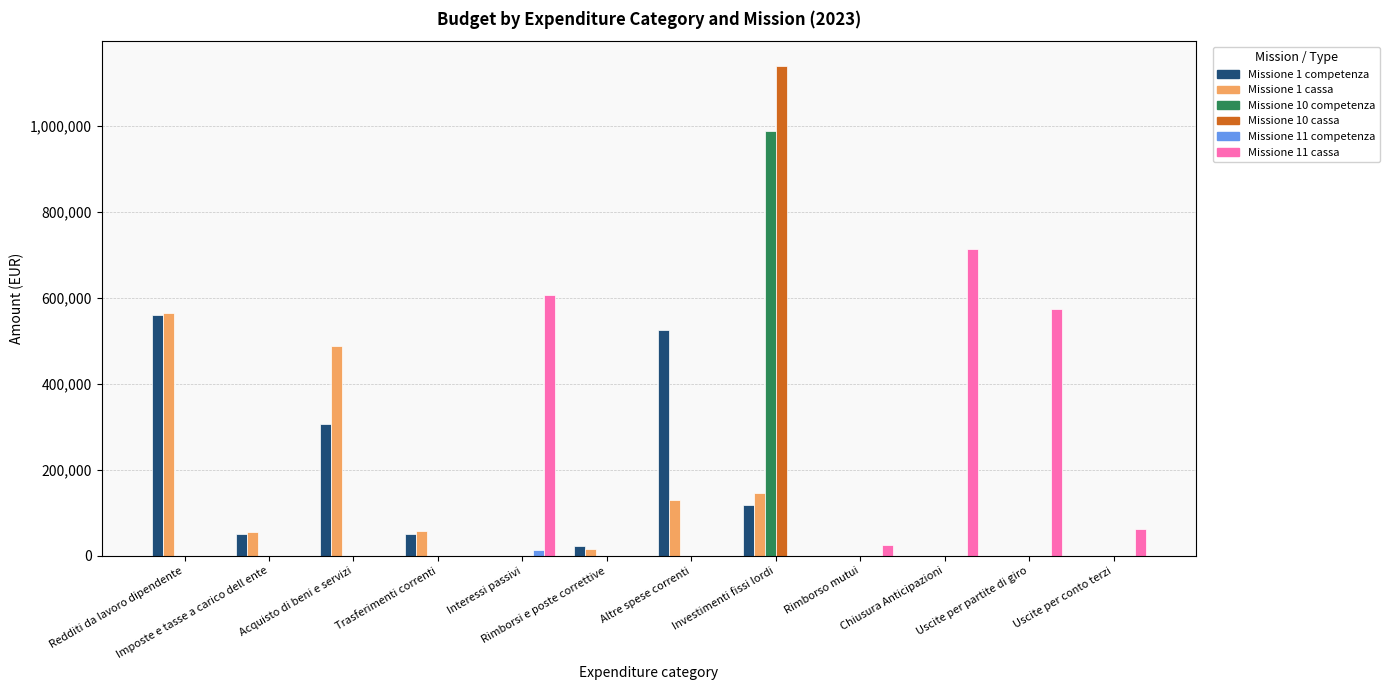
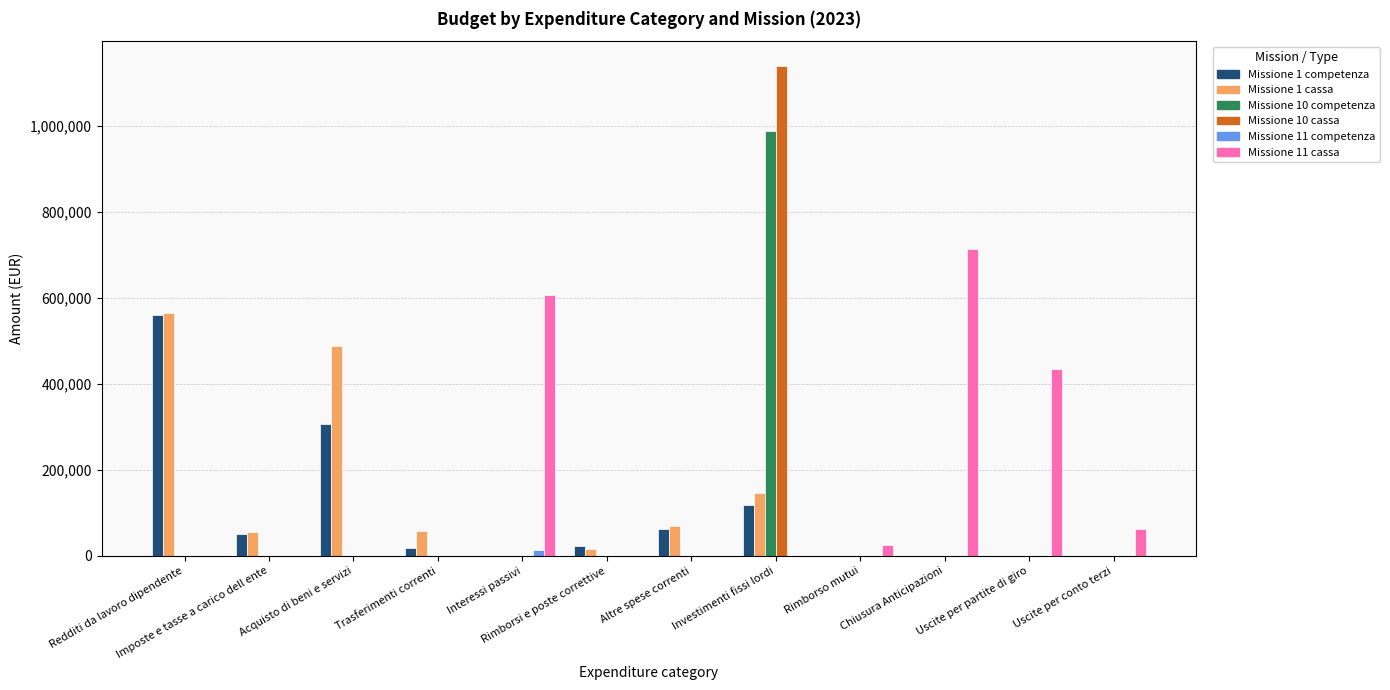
  {
    "Missione 1 competenza": {
      "Redditi da lavoro dipendente": "560,000",
      "Imposte e tasse a carico dell ente": "50,000",
      "Acquisto di beni e servizi": "310,000",
-     "Trasferimenti correnti": "50,000",
+     "Trasferimenti correnti": "20,000",
      "Interessi passivi": "0",
      "Rimborsi e poste correttive": "20,000",
-     "Altre spese correnti": "530,000",
+     "Altre spese correnti": "60,000",
      "Investimenti fissi lordi": "120,000",
      "Rimborso mutui": "0",
      "Chiusura Anticipazioni": "0",
      "Uscite per partite di giro": "0",
      "Uscite per conto terzi": "0"
    },
    "Missione 1 cassa": {
      "Redditi da lavoro dipendente": "570,000",
      "Imposte e tasse a carico dell ente": "60,000",
      "Acquisto di beni e servizi": "490,000",
      "Trasferimenti correnti": "60,000",
      "Interessi passivi": "0",
      "Rimborsi e poste correttive": "20,000",
-     "Altre spese correnti": "130,000",
+     "Altre spese correnti": "70,000",
      "Investimenti fissi lordi": "150,000",
      "Rimborso mutui": "0",
      "Chiusura Anticipazioni": "0",
      "Uscite per partite di giro": "0",
      "Uscite per conto terzi": "0"
    },
    "Missione 10 competenza": {
      "Redditi da lavoro dipendente": "0",
      "Imposte e tasse a carico dell ente": "0",
      "Acquisto di beni e servizi": "0",
      "Trasferimenti correnti": "0",
      "Interessi passivi": "0",
      "Rimborsi e poste correttive": "0",
      "Altre spese correnti": "0",
      "Investimenti fissi lordi": "990,000",
      "Rimborso mutui": "0",
      "Chiusura Anticipazioni": "0",
      "Uscite per partite di giro": "0",
      "Uscite per conto terzi": "0"
    },
    "Missione 10 cassa": {
      "Redditi da lavoro dipendente": "0",
      "Imposte e tasse a carico dell ente": "0",
      "Acquisto di beni e servizi": "0",
      "Trasferimenti correnti": "0",
      "Interessi passivi": "0",
      "Rimborsi e poste correttive": "0",
      "Altre spese correnti": "0",
      "Investimenti fissi lordi": "1,140,000",
      "Rimborso mutui": "0",
      "Chiusura Anticipazioni": "0",
      "Uscite per partite di giro": "0",
      "Uscite per conto terzi": "0"
    },
    "Missione 11 competenza": {
      "Redditi da lavoro dipendente": "0",
      "Imposte e tasse a carico dell ente": "0",
      "Acquisto di beni e servizi": "0",
      "Trasferimenti correnti": "0",
      "Interessi passivi": "10,000",
      "Rimborsi e poste correttive": "0",
      "Altre spese correnti": "0",
      "Investimenti fissi lordi": "0",
      "Rimborso mutui": "0",
      "Chiusura Anticipazioni": "0",
      "Uscite per partite di giro": "0",
      "Uscite per conto terzi": "0"
    },
    "Missione 11 cassa": {
      "Redditi da lavoro dipendente": "0",
      "Imposte e tasse a carico dell ente": "0",
      "Acquisto di beni e servizi": "0",
      "Trasferimenti correnti": "0",
      "Interessi passivi": "610,000",
      "Rimborsi e poste correttive": "0",
      "Altre spese correnti": "0",
      "Investimenti fissi lordi": "0",
      "Rimborso mutui": "30,000",
      "Chiusura Anticipazioni": "710,000",
-     "Uscite per partite di giro": "570,000",
+     "Uscite per partite di giro": "440,000",
      "Uscite per conto terzi": "60,000"
    }
  }
